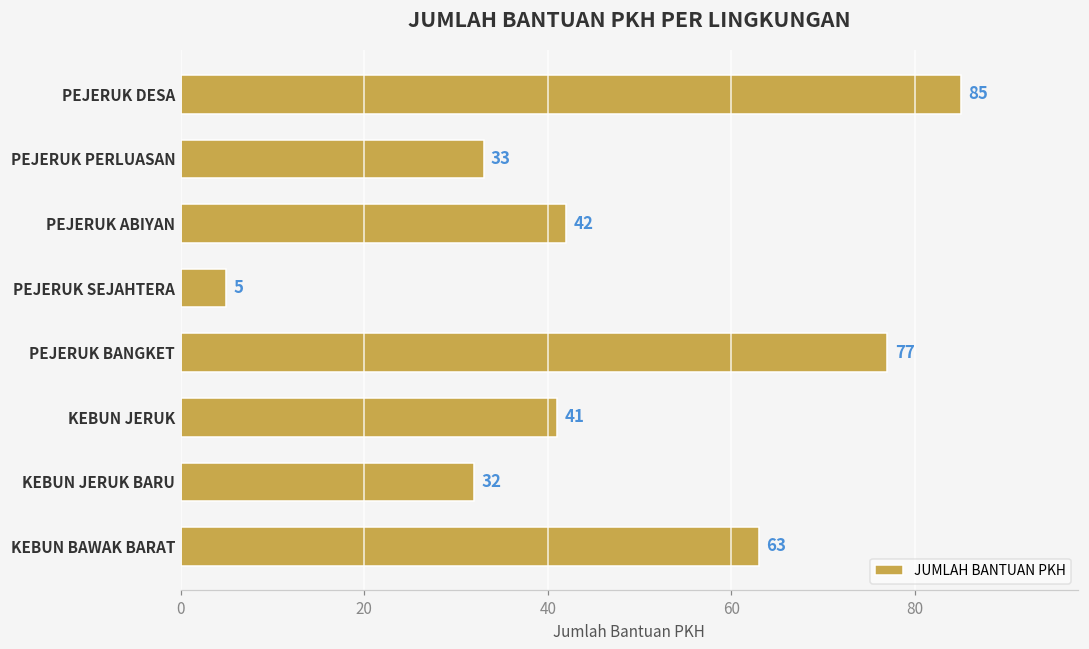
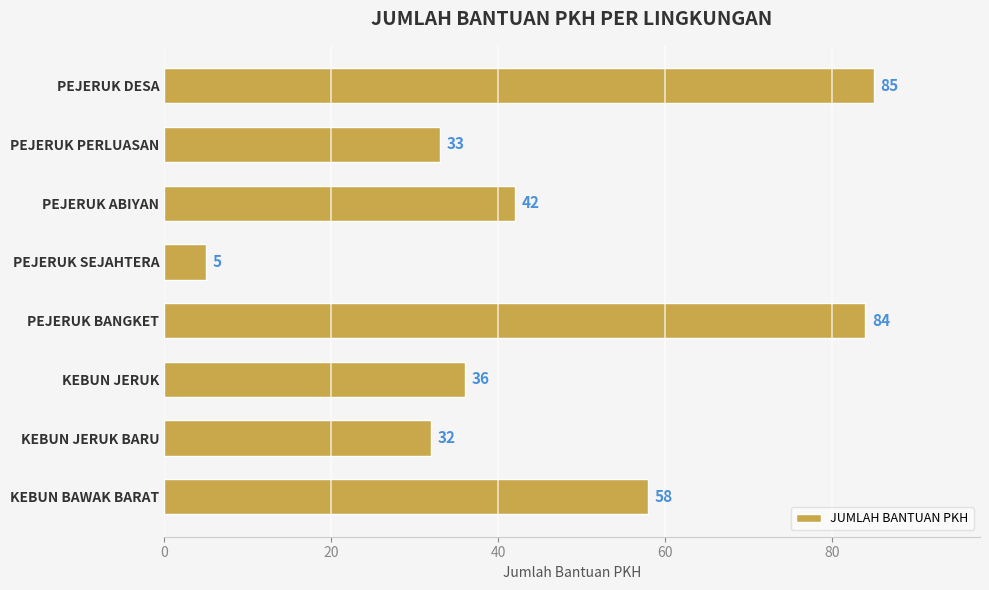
  {
    "PEJERUK DESA": 85,
    "PEJERUK PERLUASAN": 33,
    "PEJERUK ABIYAN": 42,
    "PEJERUK SEJAHTERA": 5,
-   "PEJERUK BANGKET": 77,
-   "KEBUN JERUK": 41,
+   "PEJERUK BANGKET": 84,
+   "KEBUN JERUK": 36,
    "KEBUN JERUK BARU": 32,
-   "KEBUN BAWAK BARAT": 63
+   "KEBUN BAWAK BARAT": 58
  }
